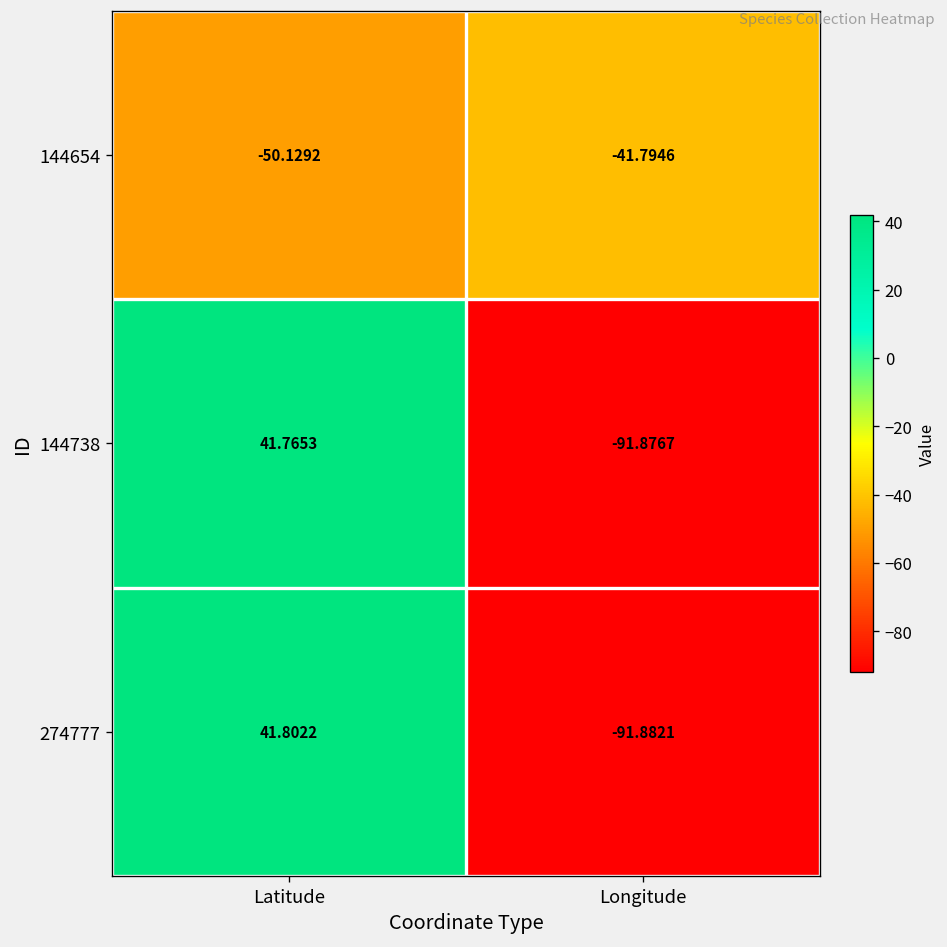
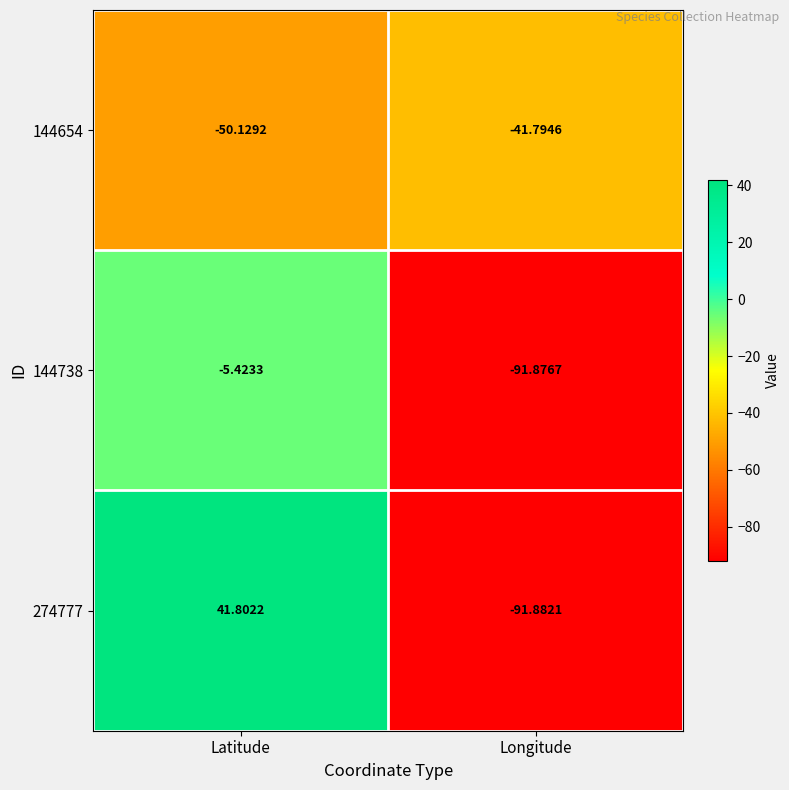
  {
    "144654": {
      "Latitude": -50.1292,
      "Longitude": -41.7946
    },
    "144738": {
-     "Latitude": 41.7653,
+     "Latitude": -5.4233,
      "Longitude": -91.8767
    },
    "274777": {
      "Latitude": 41.8022,
      "Longitude": -91.8821
    }
  }
